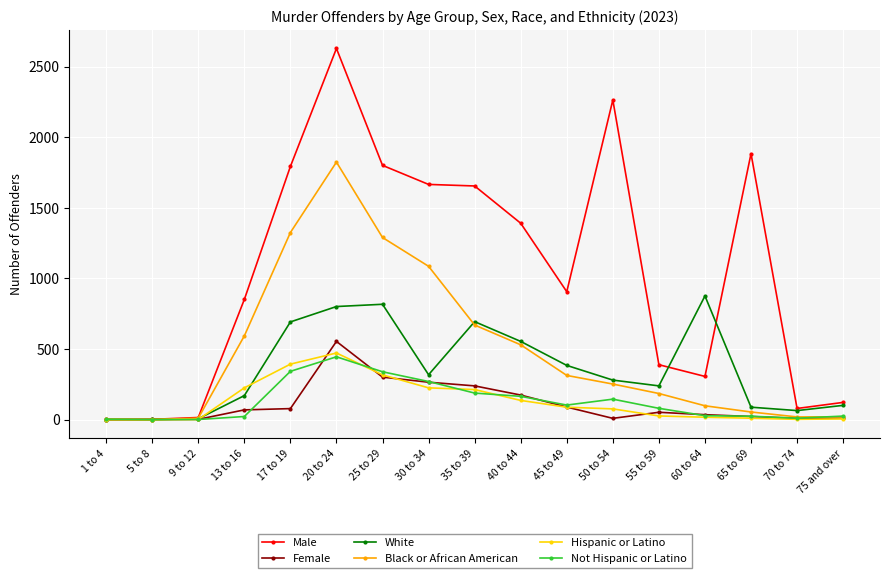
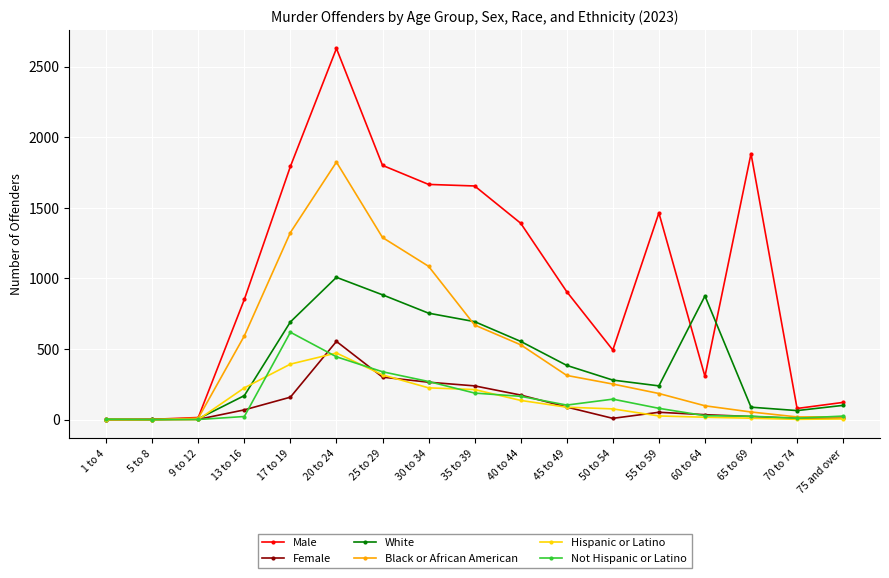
  {
    "Male": {
      "13 to 16": 850,
      "17 to 19": 1790,
      "20 to 24": 2630,
      "25 to 29": 1800,
      "30 to 34": 1670,
      "35 to 39": 1660,
      "40 to 44": 1390,
      "45 to 49": 910,
-     "50 to 54": 2260,
-     "55 to 59": 390,
+     "50 to 54": 490,
+     "55 to 59": 1460,
      "60 to 64": 310,
      "65 to 69": 1880,
      "75 and over": 120
    },
    "Female": {
      "13 to 16": 70,
-     "17 to 19": 80,
+     "17 to 19": 160,
      "20 to 24": 550,
      "35 to 39": 240,
      "50 to 54": 10,
      "55 to 59": 50
    },
    "White": {
      "13 to 16": 170,
      "17 to 19": 690,
-     "20 to 24": 800,
-     "25 to 29": 820,
-     "30 to 34": 320,
+     "20 to 24": 1010,
+     "25 to 29": 880,
+     "30 to 34": 750,
      "35 to 39": 690,
      "40 to 44": 550,
      "45 to 49": 380,
      "50 to 54": 280,
      "55 to 59": 240,
      "60 to 64": 880,
      "65 to 69": 90,
      "75 and over": 100
    },
    "Not Hispanic or Latino": {
      "13 to 16": 20,
-     "17 to 19": 340,
+     "17 to 19": 620,
      "20 to 24": 450,
      "25 to 29": 340,
      "35 to 39": 190,
      "50 to 54": 150,
      "55 to 59": 80
    }
  }
